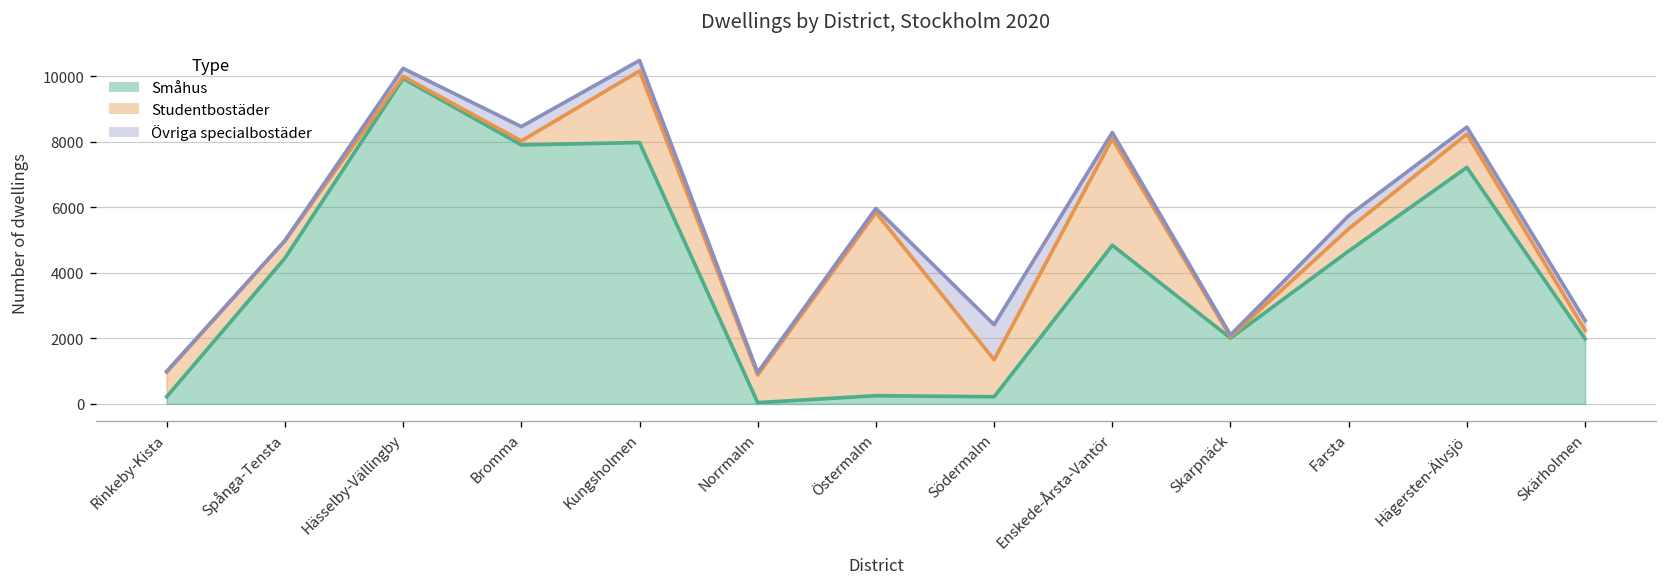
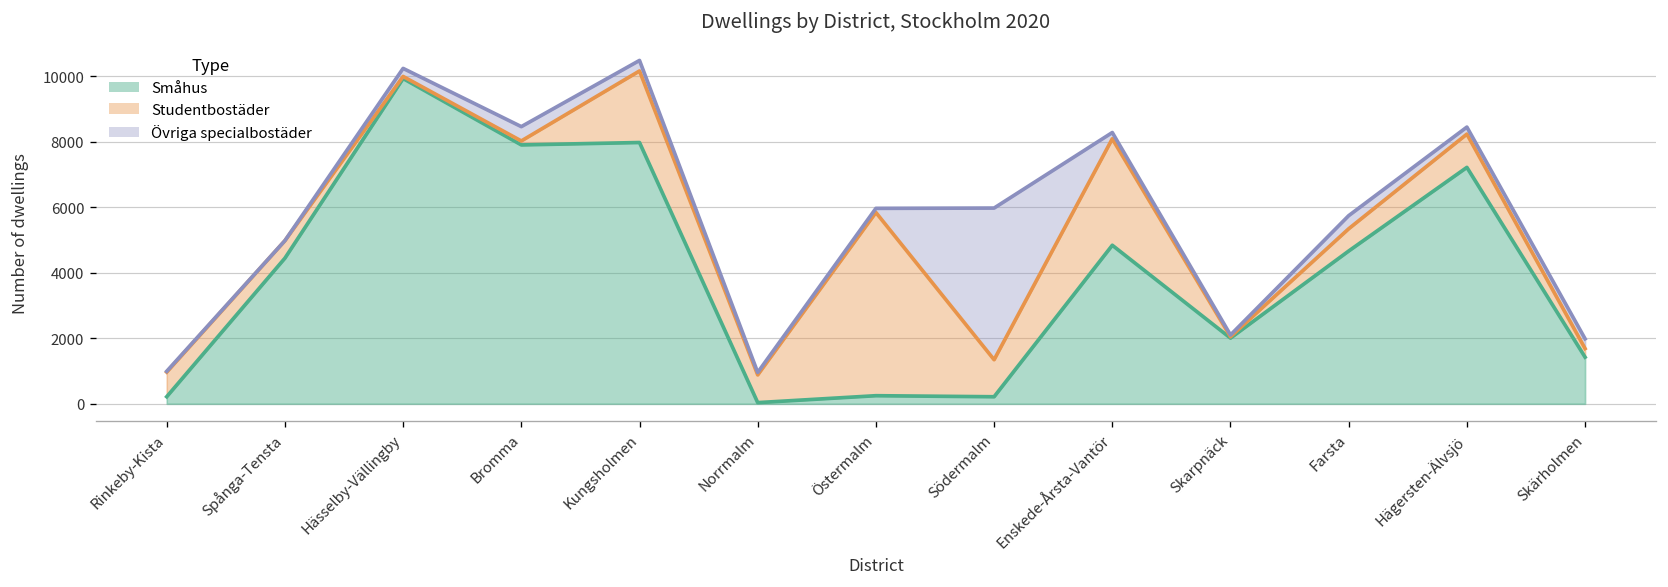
  {
    "Småhus": {
      "Rinkeby-Kista": 200,
      "Spånga-Tensta": 4400,
      "Bromma": 7900,
      "Kungsholmen": 8000,
      "Norrmalm": 0,
      "Östermalm": 200,
      "Södermalm": 200,
      "Enskede-Årsta-Vantör": 4800,
      "Farsta": 4700,
      "Hägersten-Älvsjö": 7200,
-     "Skärholmen": 2000
+     "Skärholmen": 1400
    },
    "Studentbostäder": {
      "Bromma": 100,
      "Kungsholmen": 2200,
      "Östermalm": 5600,
      "Södermalm": 1100,
      "Enskede-Årsta-Vantör": 3200,
      "Farsta": 700,
      "Hägersten-Älvsjö": 1000,
      "Skärholmen": 300
    },
    "Övriga specialbostäder": {
      "Hässelby-Vällingby": 200,
      "Bromma": 400,
      "Kungsholmen": 300,
      "Östermalm": 100,
-     "Södermalm": 1100,
+     "Södermalm": 4600,
      "Enskede-Årsta-Vantör": 200,
      "Farsta": 400,
      "Hägersten-Älvsjö": 200,
      "Skärholmen": 300
    }
  }
